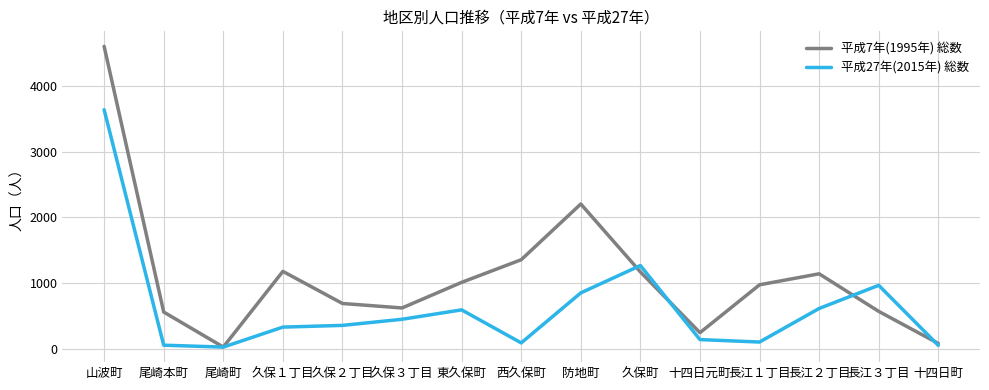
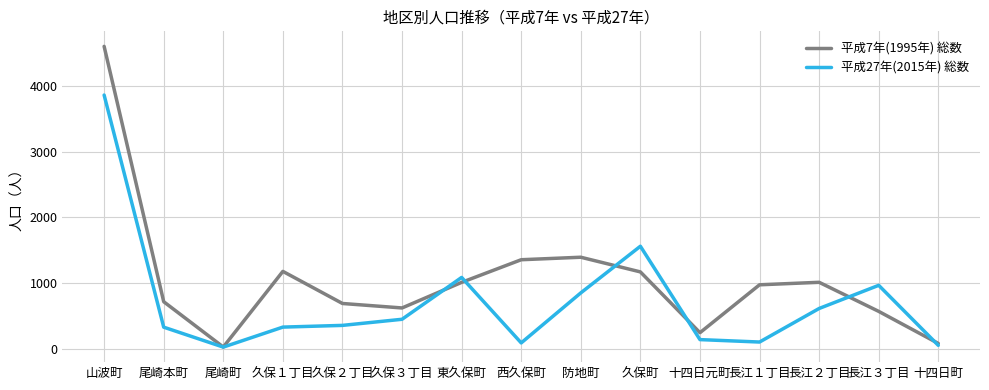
  {
    "平成7年(1995年) 総数": {
      "山波町": 4600,
-     "尾崎本町": 600,
+     "尾崎本町": 700,
      "久保１丁目": 1200,
      "久保２丁目": 700,
      "久保３丁目": 600,
      "東久保町": 1000,
      "西久保町": 1400,
-     "防地町": 2200,
+     "防地町": 1400,
      "久保町": 1200,
      "十四日元町": 200,
      "長江１丁目": 1000,
-     "長江２丁目": 1100,
+     "長江２丁目": 1000,
      "長江３丁目": 600
    },
    "平成27年(2015年) 総数": {
-     "山波町": 3600,
-     "尾崎本町": 100,
+     "山波町": 3900,
+     "尾崎本町": 300,
      "久保１丁目": 300,
      "久保２丁目": 400,
      "久保３丁目": 500,
-     "東久保町": 600,
+     "東久保町": 1100,
      "西久保町": 100,
      "防地町": 900,
-     "久保町": 1300,
+     "久保町": 1600,
      "十四日元町": 100,
      "長江１丁目": 100,
      "長江２丁目": 600,
      "長江３丁目": 1000
    }
  }
